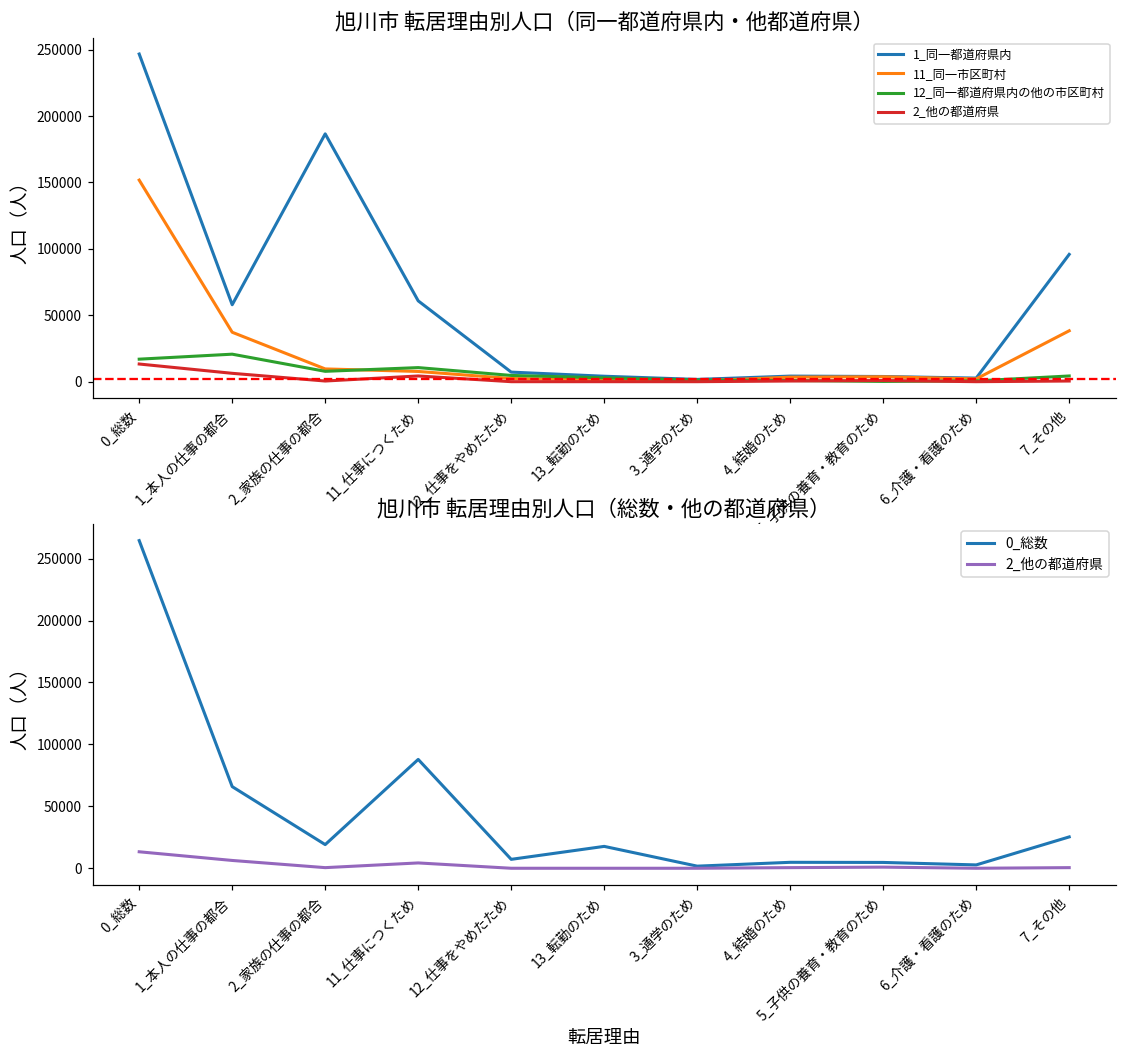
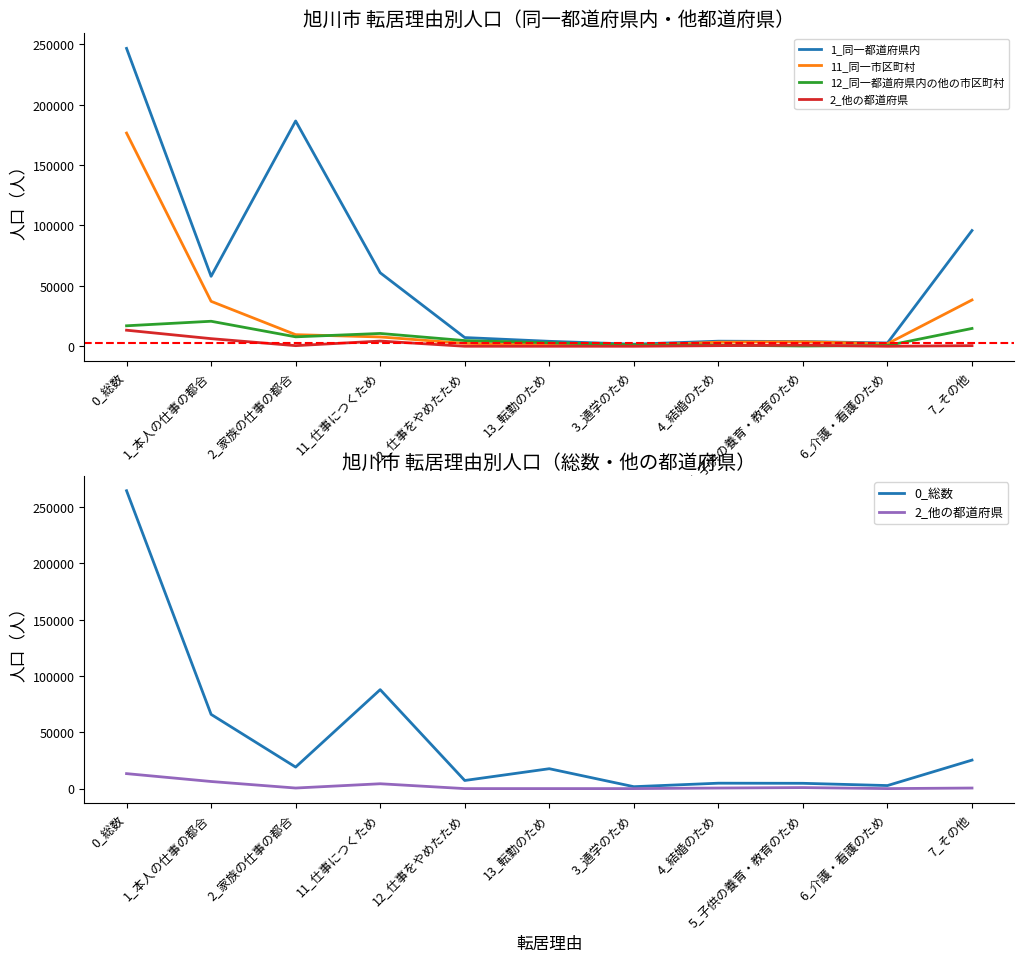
  {
    "旭川市 転居理由別人口（同一都道府県内・他都道府県）": {
      "1_同一都道府県内": {
        "0_総数": 247000,
        "1_本人の仕事の都合": 58000,
        "2_家族の仕事の都合": 187000,
        "11_仕事につくため": 61000,
        "12_仕事をやめたため": 7000,
        "7_その他": 96000
      },
      "11_同一市区町村": {
-       "0_総数": 152000,
+       "0_総数": 177000,
        "1_本人の仕事の都合": 37000,
        "11_仕事につくため": 8000,
        "12_仕事をやめたため": 2000,
        "7_その他": 38000
      },
      "12_同一都道府県内の他の市区町村": {
        "0_総数": 17000,
        "1_本人の仕事の都合": 21000,
        "11_仕事につくため": 11000,
        "12_仕事をやめたため": 5000,
-       "7_その他": 4000
+       "7_その他": 15000
      }
    },
    "旭川市 転居理由別人口（総数・他の都道府県）": {
      "0_総数": {
        "0_総数": 265000,
        "1_本人の仕事の都合": 66000,
        "2_家族の仕事の都合": 19000,
        "11_仕事につくため": 88000,
        "12_仕事をやめたため": 7000,
        "13_転勤のため": 18000,
        "4_結婚のため": 5000,
        "5_子供の養育・教育のため": 5000,
        "6_介護・看護のため": 3000,
        "7_その他": 25000
      },
      "2_他の都道府県": {
        "0_総数": 13000,
        "1_本人の仕事の都合": 6000,
        "2_家族の仕事の都合": 1000,
        "11_仕事につくため": 4000,
        "12_仕事をやめたため": 0,
        "13_転勤のため": 0,
        "4_結婚のため": 1000,
        "5_子供の養育・教育のため": 1000,
        "6_介護・看護のため": 0,
        "7_その他": 1000
      }
    }
  }
